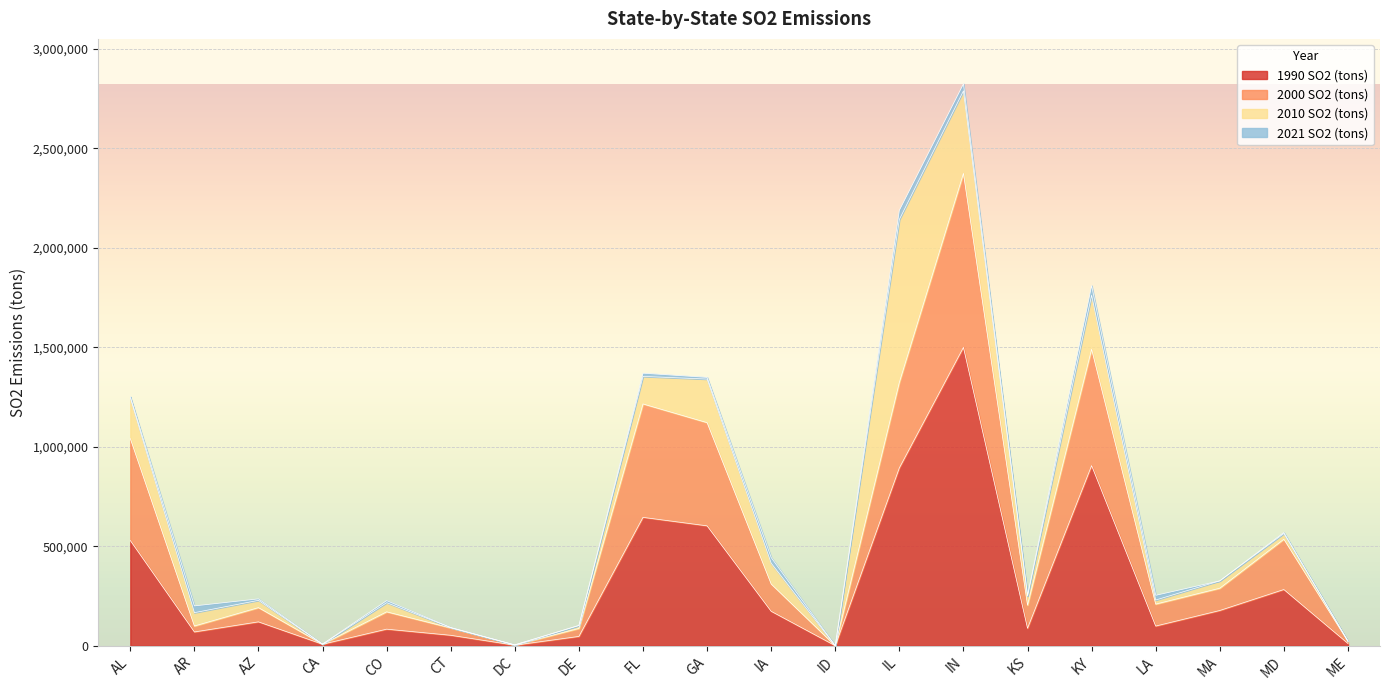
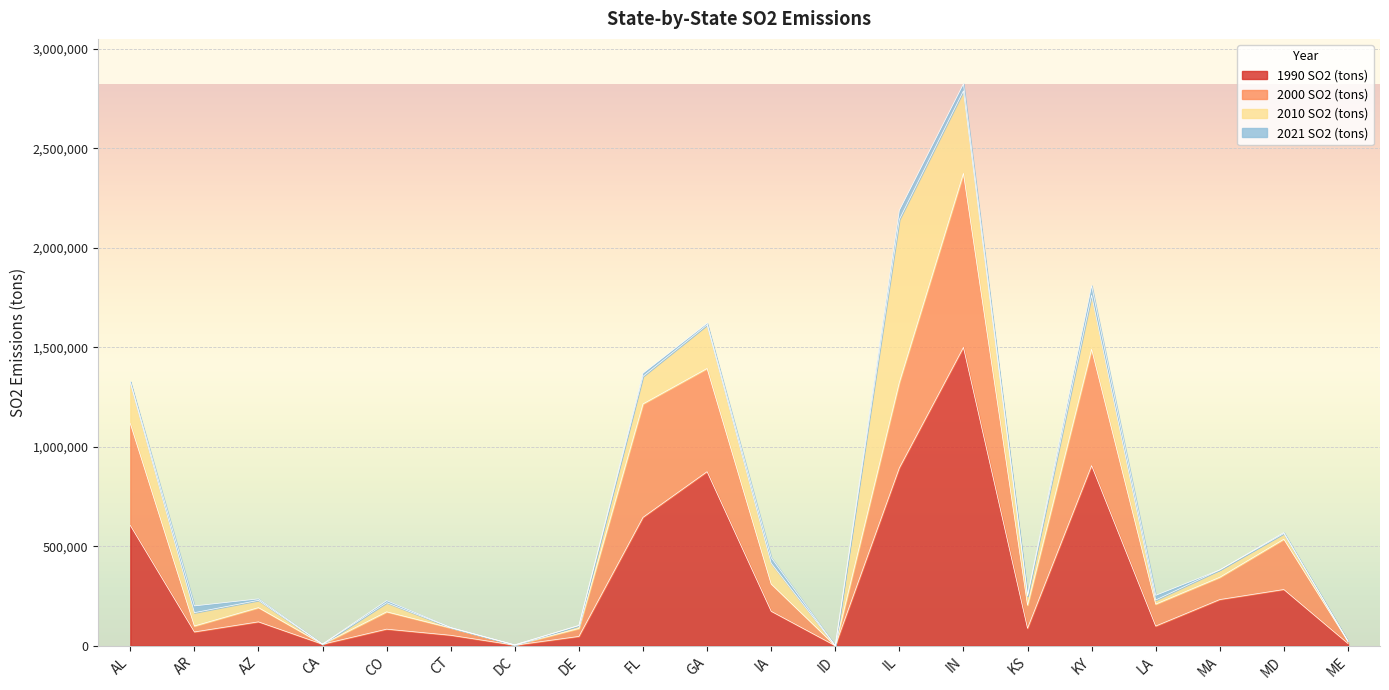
  {
    "1990 SO2 (tons)": {
-     "AL": "530,000",
+     "AL": "600,000",
      "AR": "70,000",
      "AZ": "120,000",
      "CO": "80,000",
      "CT": "50,000",
      "DE": "50,000",
      "FL": "650,000",
-     "GA": "600,000",
+     "GA": "870,000",
      "IA": "170,000",
      "IL": "890,000",
      "IN": "1,500,000",
      "KS": "90,000",
      "KY": "910,000",
      "LA": "100,000",
-     "MA": "180,000",
+     "MA": "230,000",
      "MD": "280,000"
    },
    "2000 SO2 (tons)": {
      "AL": "510,000",
      "AR": "30,000",
      "AZ": "70,000",
      "CO": "90,000",
      "DE": "40,000",
      "FL": "570,000",
      "GA": "520,000",
      "IA": "140,000",
      "IL": "430,000",
      "IN": "870,000",
      "KS": "120,000",
      "KY": "580,000",
      "LA": "110,000",
      "MA": "110,000",
      "MD": "250,000"
    },
    "2010 SO2 (tons)": {
      "AR": "70,000",
      "FL": "140,000",
      "IA": "100,000",
      "IL": "820,000",
      "IN": "410,000",
      "KY": "270,000",
      "LA": "20,000"
    },
    "2021 SO2 (tons)": {
      "AR": "30,000",
      "FL": "20,000",
      "IA": "30,000",
      "IL": "50,000",
      "IN": "40,000",
      "KY": "50,000",
      "LA": "20,000"
    }
  }
